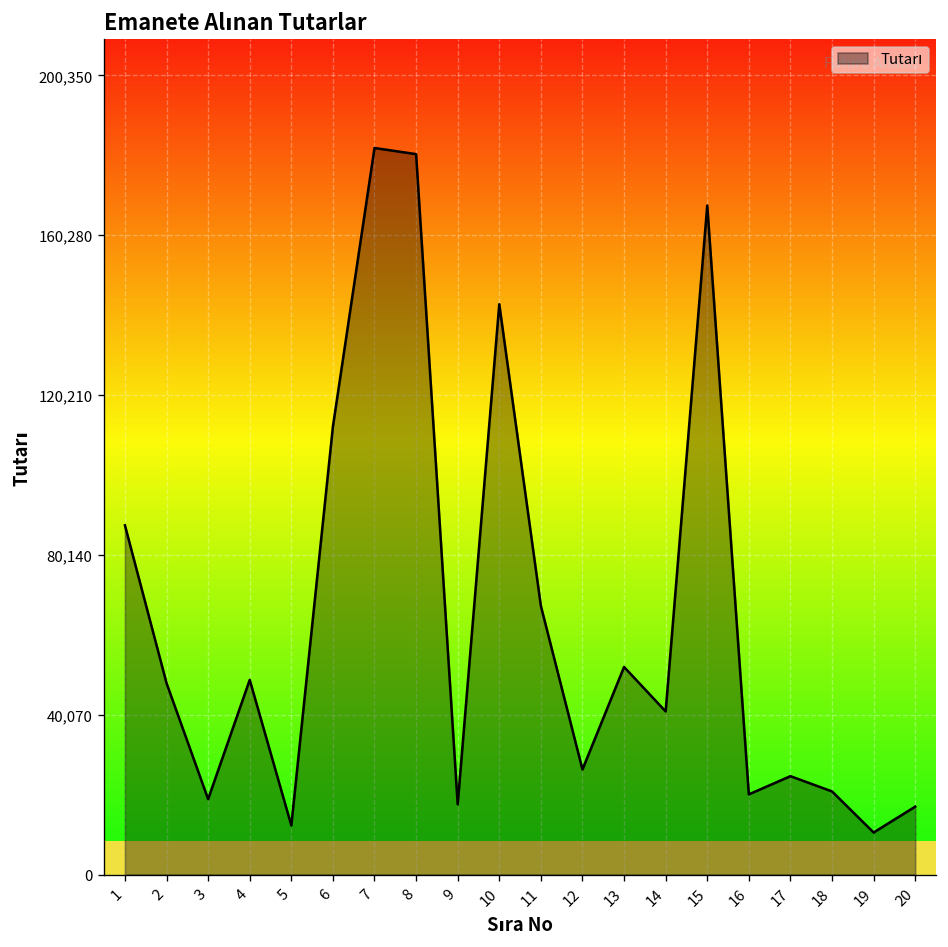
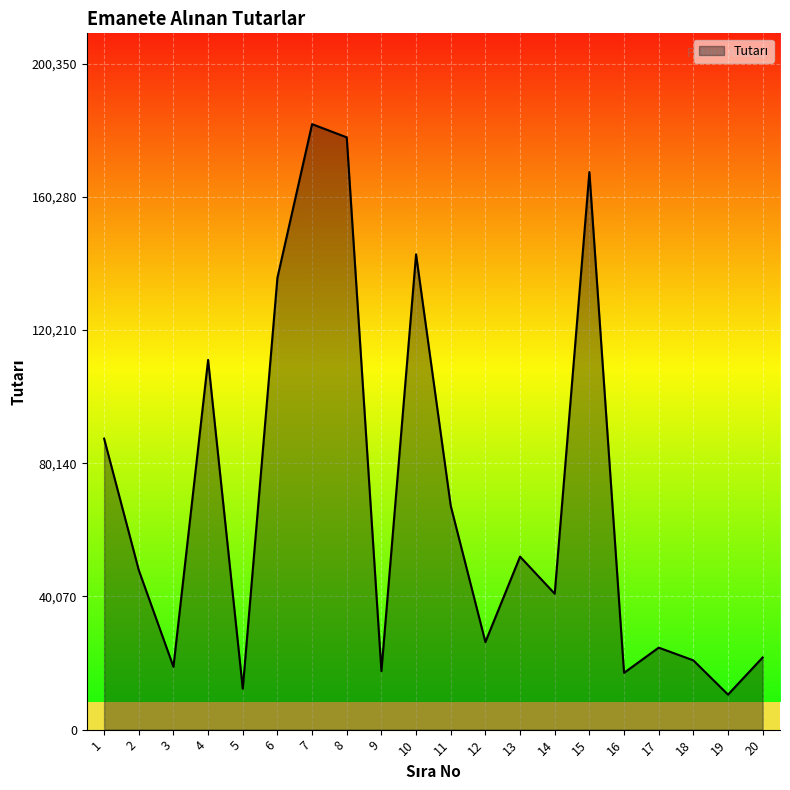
  {
    "1": "88,000",
    "2": "48,000",
    "3": "19,000",
-   "4": "49,000",
+   "4": "111,000",
    "5": "12,000",
-   "6": "112,000",
+   "6": "136,000",
    "7": "182,000",
-   "8": "181,000",
+   "8": "178,000",
    "9": "18,000",
    "10": "143,000",
    "11": "67,000",
    "12": "26,000",
    "13": "52,000",
    "14": "41,000",
    "15": "168,000",
-   "16": "20,000",
+   "16": "17,000",
    "17": "25,000",
    "18": "21,000",
    "19": "11,000",
-   "20": "17,000"
+   "20": "22,000"
  }
